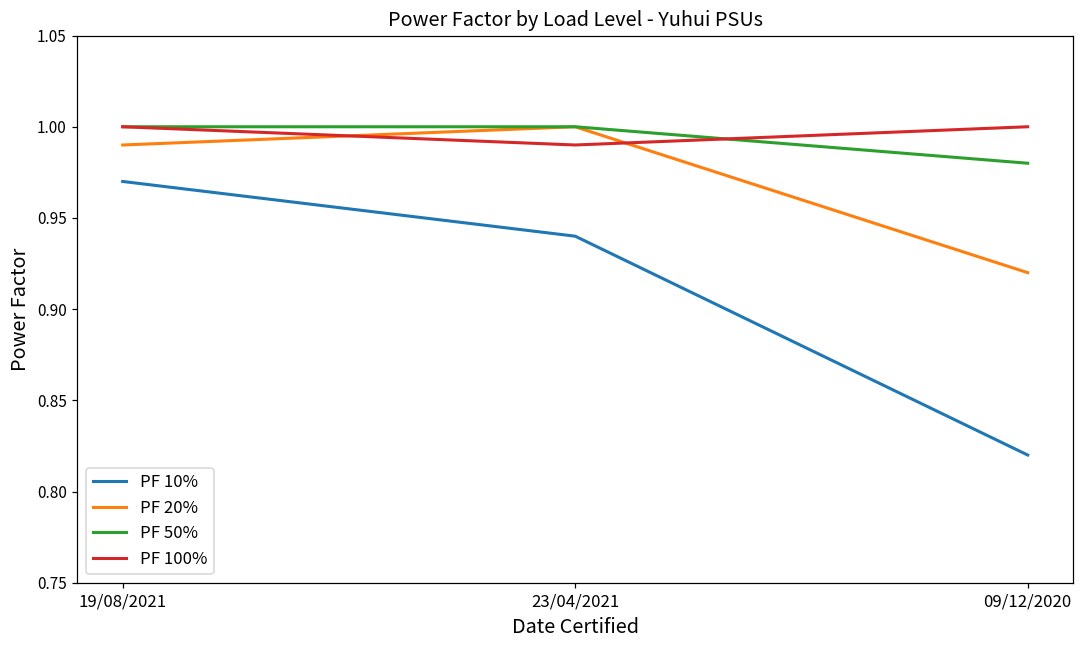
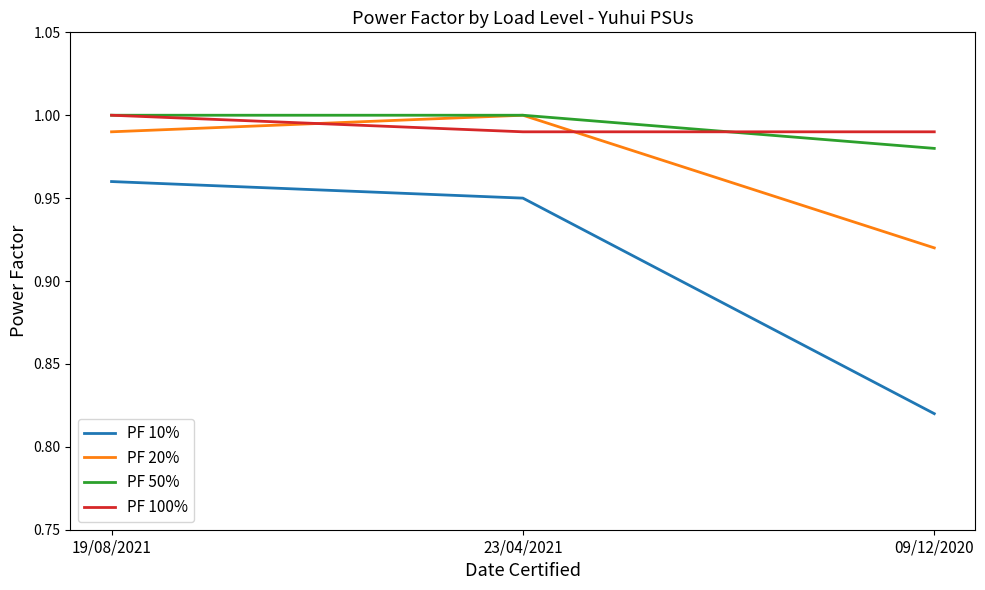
  {
    "PF 10%": {
-     "19/08/2021": 0.97,
-     "23/04/2021": 0.94,
+     "19/08/2021": 0.96,
+     "23/04/2021": 0.95,
      "09/12/2020": 0.82
    },
    "PF 20%": {
      "19/08/2021": 0.99,
      "09/12/2020": 0.92
    },
    "PF 50%": {
      "09/12/2020": 0.98
    },
    "PF 100%": {
      "23/04/2021": 0.99,
-     "09/12/2020": 1.00
+     "09/12/2020": 0.99
    }
  }
